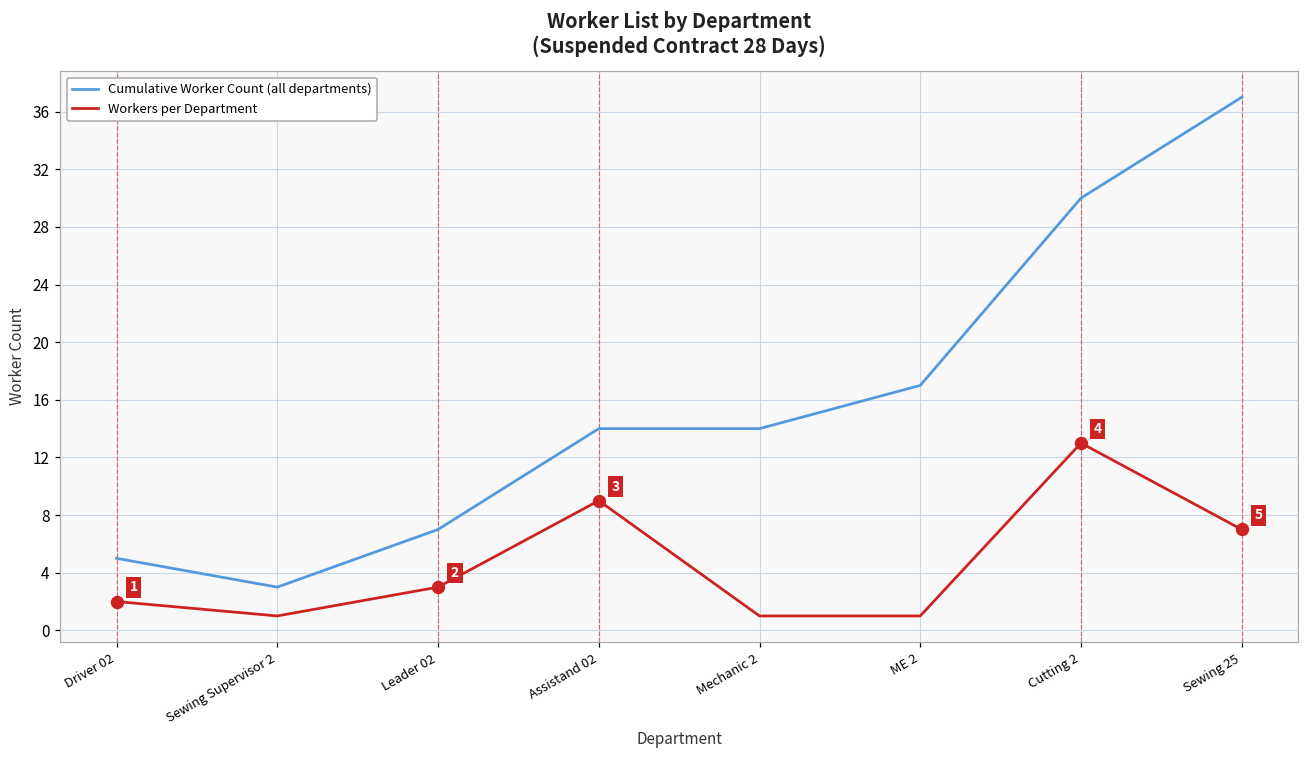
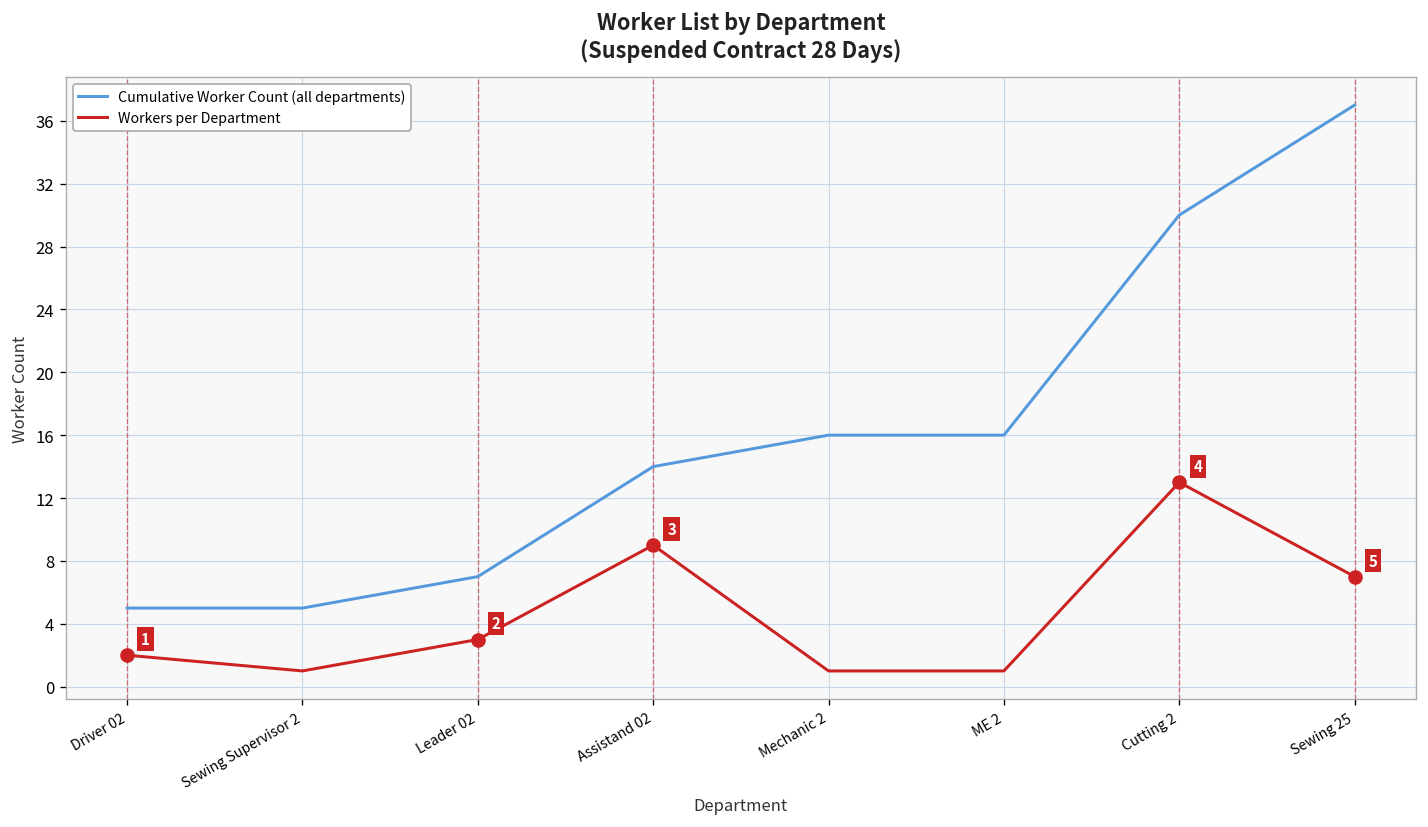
  {
    "Cumulative Worker Count (all departments)": {
      "Driver 02": 5,
-     "Sewing Supervisor 2": 3,
+     "Sewing Supervisor 2": 5,
      "Leader 02": 7,
      "Assistand 02": 14,
-     "Mechanic 2": 14,
-     "ME 2": 17,
+     "Mechanic 2": 16,
+     "ME 2": 16,
      "Cutting 2": 30,
      "Sewing 25": 37
    }
  }
